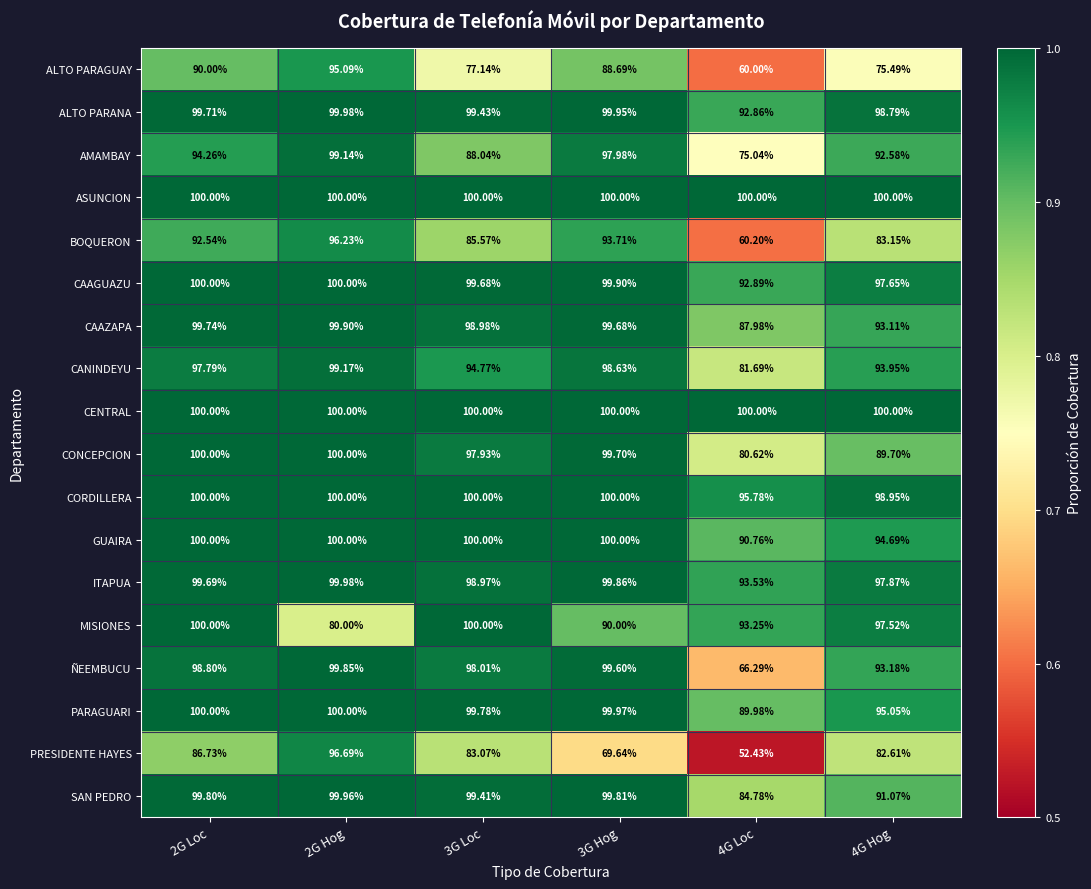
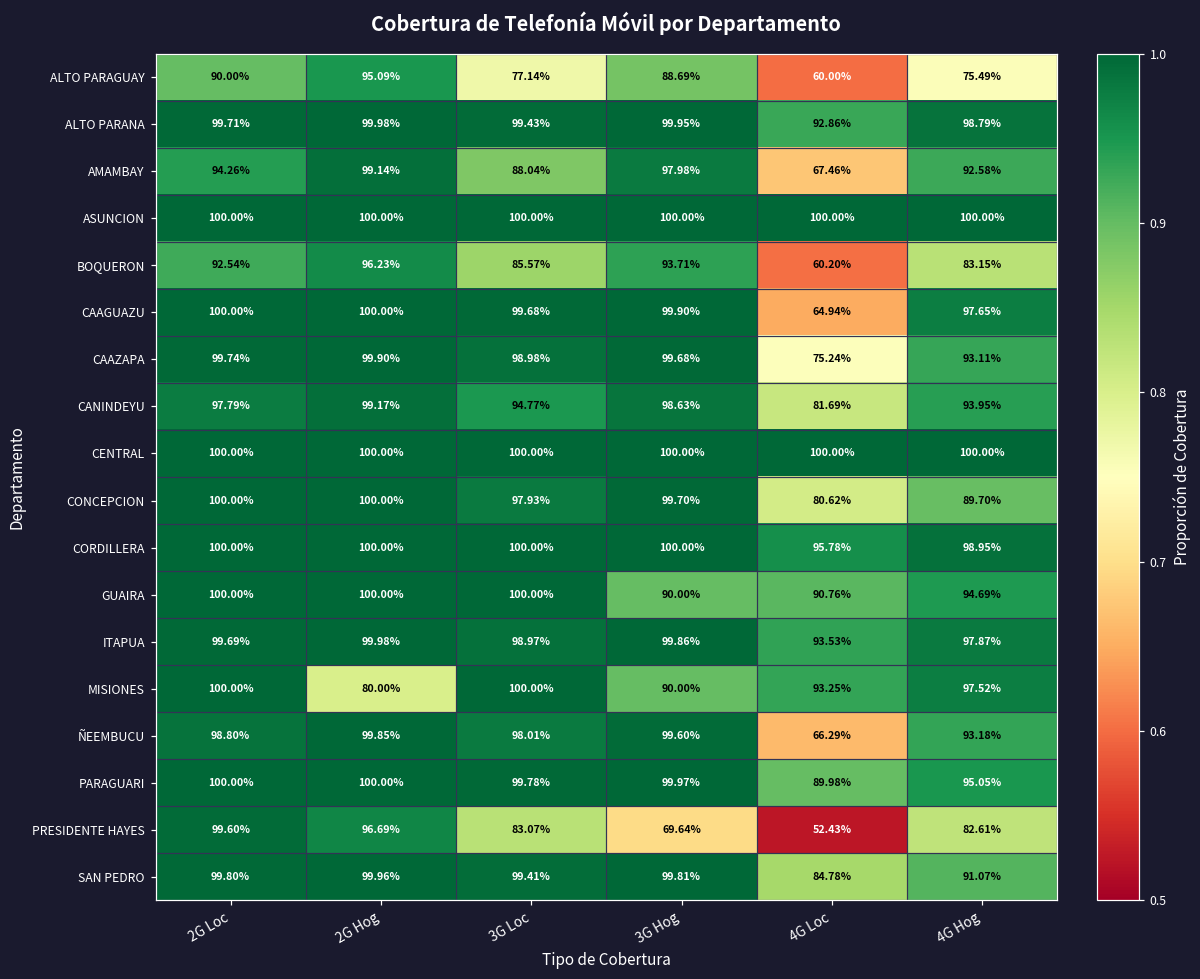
  {
    "ALTO PARAGUAY": {
      "2G Loc": "90.00%",
      "2G Hog": "95.09%",
      "3G Loc": "77.14%",
      "3G Hog": "88.69%",
      "4G Loc": "60.00%",
      "4G Hog": "75.49%"
    },
    "ALTO PARANA": {
      "2G Loc": "99.71%",
      "2G Hog": "99.98%",
      "3G Loc": "99.43%",
      "3G Hog": "99.95%",
      "4G Loc": "92.86%",
      "4G Hog": "98.79%"
    },
    "AMAMBAY": {
      "2G Loc": "94.26%",
      "2G Hog": "99.14%",
      "3G Loc": "88.04%",
      "3G Hog": "97.98%",
-     "4G Loc": "75.04%",
+     "4G Loc": "67.46%",
      "4G Hog": "92.58%"
    },
    "ASUNCION": {
      "2G Loc": "100.00%",
      "2G Hog": "100.00%",
      "3G Loc": "100.00%",
      "3G Hog": "100.00%",
      "4G Loc": "100.00%",
      "4G Hog": "100.00%"
    },
    "BOQUERON": {
      "2G Loc": "92.54%",
      "2G Hog": "96.23%",
      "3G Loc": "85.57%",
      "3G Hog": "93.71%",
      "4G Loc": "60.20%",
      "4G Hog": "83.15%"
    },
    "CAAGUAZU": {
      "2G Loc": "100.00%",
      "2G Hog": "100.00%",
      "3G Loc": "99.68%",
      "3G Hog": "99.90%",
-     "4G Loc": "92.89%",
+     "4G Loc": "64.94%",
      "4G Hog": "97.65%"
    },
    "CAAZAPA": {
      "2G Loc": "99.74%",
      "2G Hog": "99.90%",
      "3G Loc": "98.98%",
      "3G Hog": "99.68%",
-     "4G Loc": "87.98%",
+     "4G Loc": "75.24%",
      "4G Hog": "93.11%"
    },
    "CANINDEYU": {
      "2G Loc": "97.79%",
      "2G Hog": "99.17%",
      "3G Loc": "94.77%",
      "3G Hog": "98.63%",
      "4G Loc": "81.69%",
      "4G Hog": "93.95%"
    },
    "CENTRAL": {
      "2G Loc": "100.00%",
      "2G Hog": "100.00%",
      "3G Loc": "100.00%",
      "3G Hog": "100.00%",
      "4G Loc": "100.00%",
      "4G Hog": "100.00%"
    },
    "CONCEPCION": {
      "2G Loc": "100.00%",
      "2G Hog": "100.00%",
      "3G Loc": "97.93%",
      "3G Hog": "99.70%",
      "4G Loc": "80.62%",
      "4G Hog": "89.70%"
    },
    "CORDILLERA": {
      "2G Loc": "100.00%",
      "2G Hog": "100.00%",
      "3G Loc": "100.00%",
      "3G Hog": "100.00%",
      "4G Loc": "95.78%",
      "4G Hog": "98.95%"
    },
    "GUAIRA": {
      "2G Loc": "100.00%",
      "2G Hog": "100.00%",
      "3G Loc": "100.00%",
-     "3G Hog": "100.00%",
+     "3G Hog": "90.00%",
      "4G Loc": "90.76%",
      "4G Hog": "94.69%"
    },
    "ITAPUA": {
      "2G Loc": "99.69%",
      "2G Hog": "99.98%",
      "3G Loc": "98.97%",
      "3G Hog": "99.86%",
      "4G Loc": "93.53%",
      "4G Hog": "97.87%"
    },
    "MISIONES": {
      "2G Loc": "100.00%",
      "2G Hog": "80.00%",
      "3G Loc": "100.00%",
      "3G Hog": "90.00%",
      "4G Loc": "93.25%",
      "4G Hog": "97.52%"
    },
    "ÑEEMBUCU": {
      "2G Loc": "98.80%",
      "2G Hog": "99.85%",
      "3G Loc": "98.01%",
      "3G Hog": "99.60%",
      "4G Loc": "66.29%",
      "4G Hog": "93.18%"
    },
    "PARAGUARI": {
      "2G Loc": "100.00%",
      "2G Hog": "100.00%",
      "3G Loc": "99.78%",
      "3G Hog": "99.97%",
      "4G Loc": "89.98%",
      "4G Hog": "95.05%"
    },
    "PRESIDENTE HAYES": {
-     "2G Loc": "86.73%",
+     "2G Loc": "99.60%",
      "2G Hog": "96.69%",
      "3G Loc": "83.07%",
      "3G Hog": "69.64%",
      "4G Loc": "52.43%",
      "4G Hog": "82.61%"
    },
    "SAN PEDRO": {
      "2G Loc": "99.80%",
      "2G Hog": "99.96%",
      "3G Loc": "99.41%",
      "3G Hog": "99.81%",
      "4G Loc": "84.78%",
      "4G Hog": "91.07%"
    }
  }
